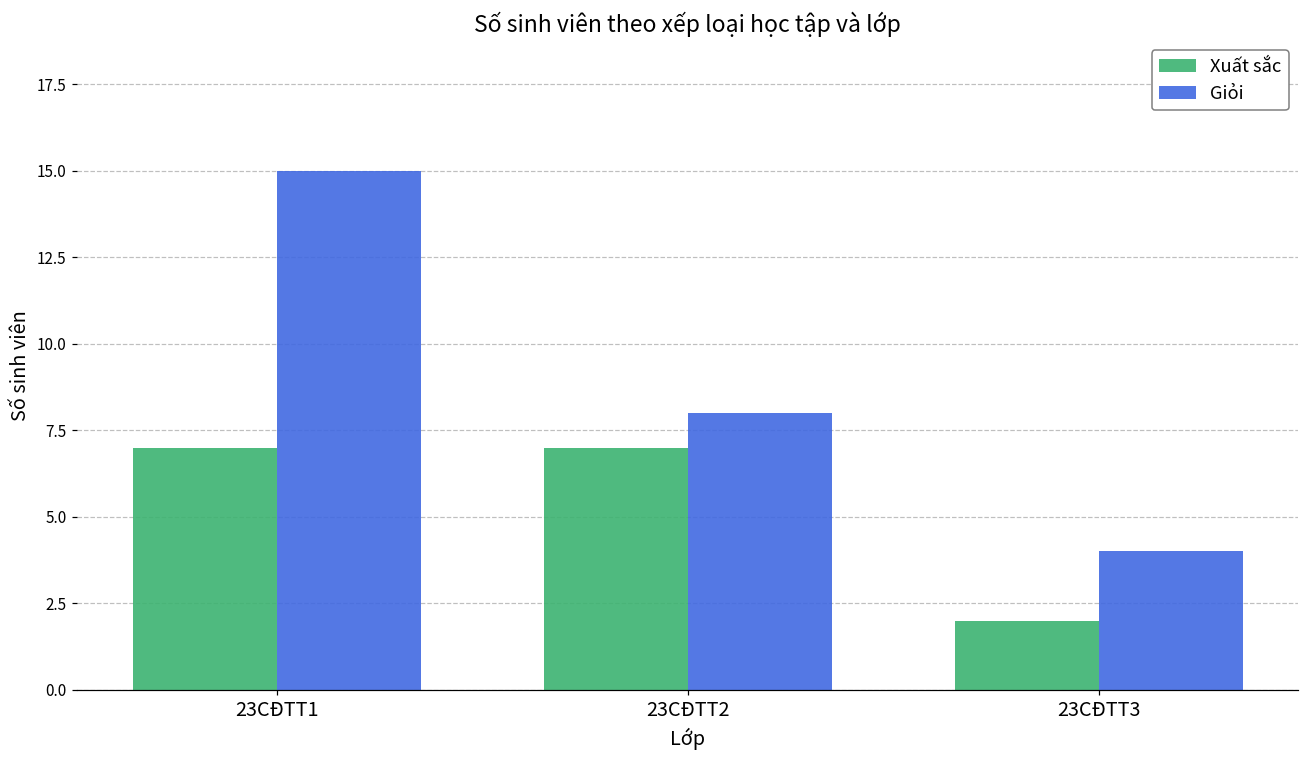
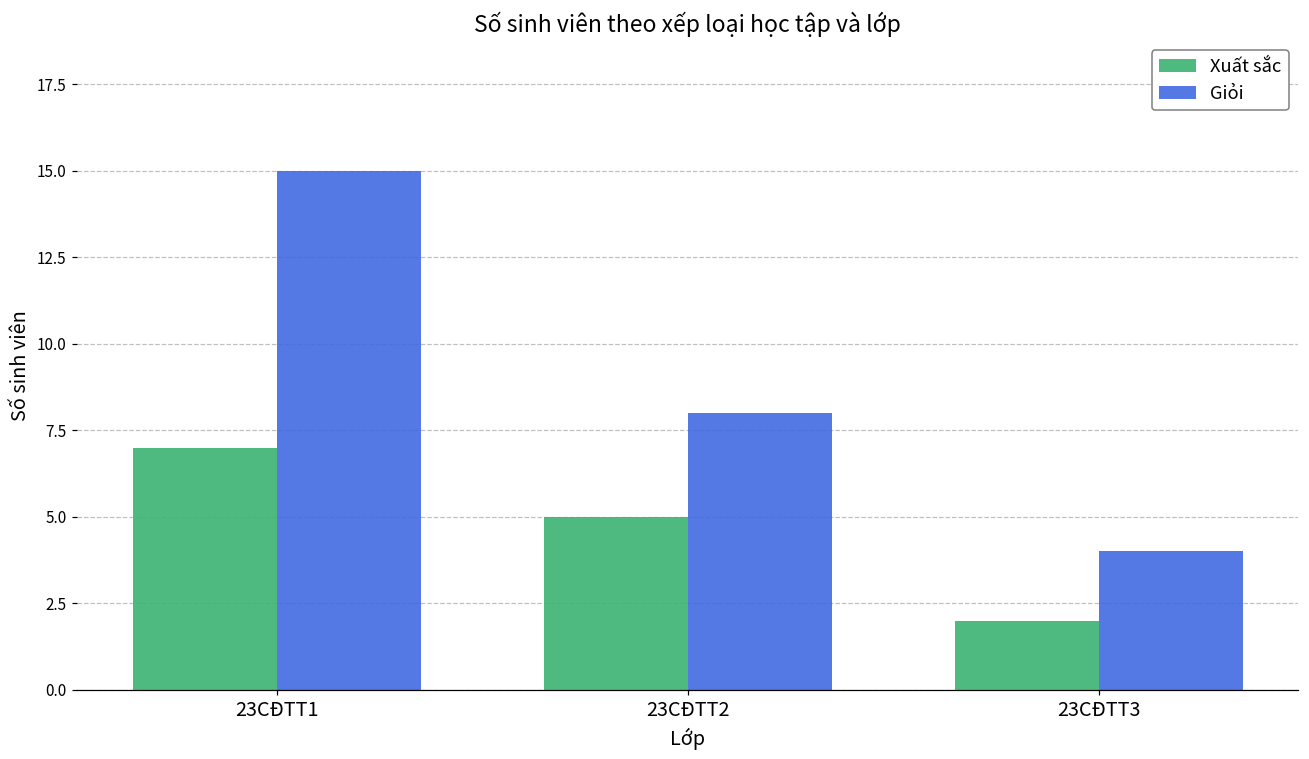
  {
    "Xuất sắc": {
      "23CĐTT1": 7,
-     "23CĐTT2": 7,
+     "23CĐTT2": 5,
      "23CĐTT3": 2
    },
    "Giỏi": {
      "23CĐTT1": 15,
      "23CĐTT2": 8,
      "23CĐTT3": 4
    }
  }
